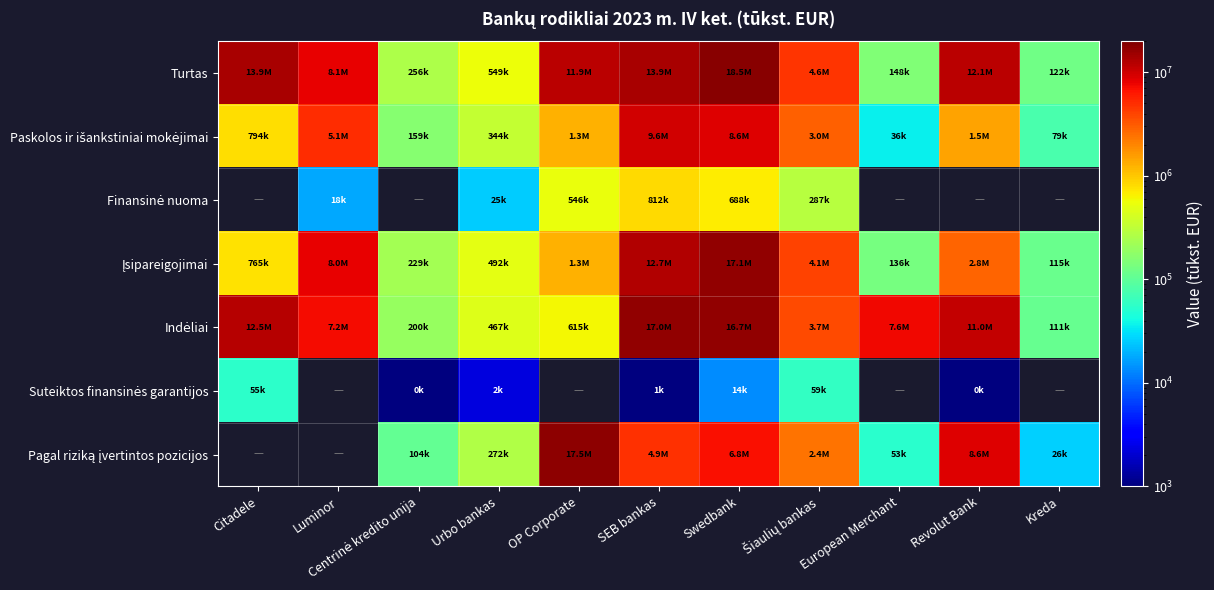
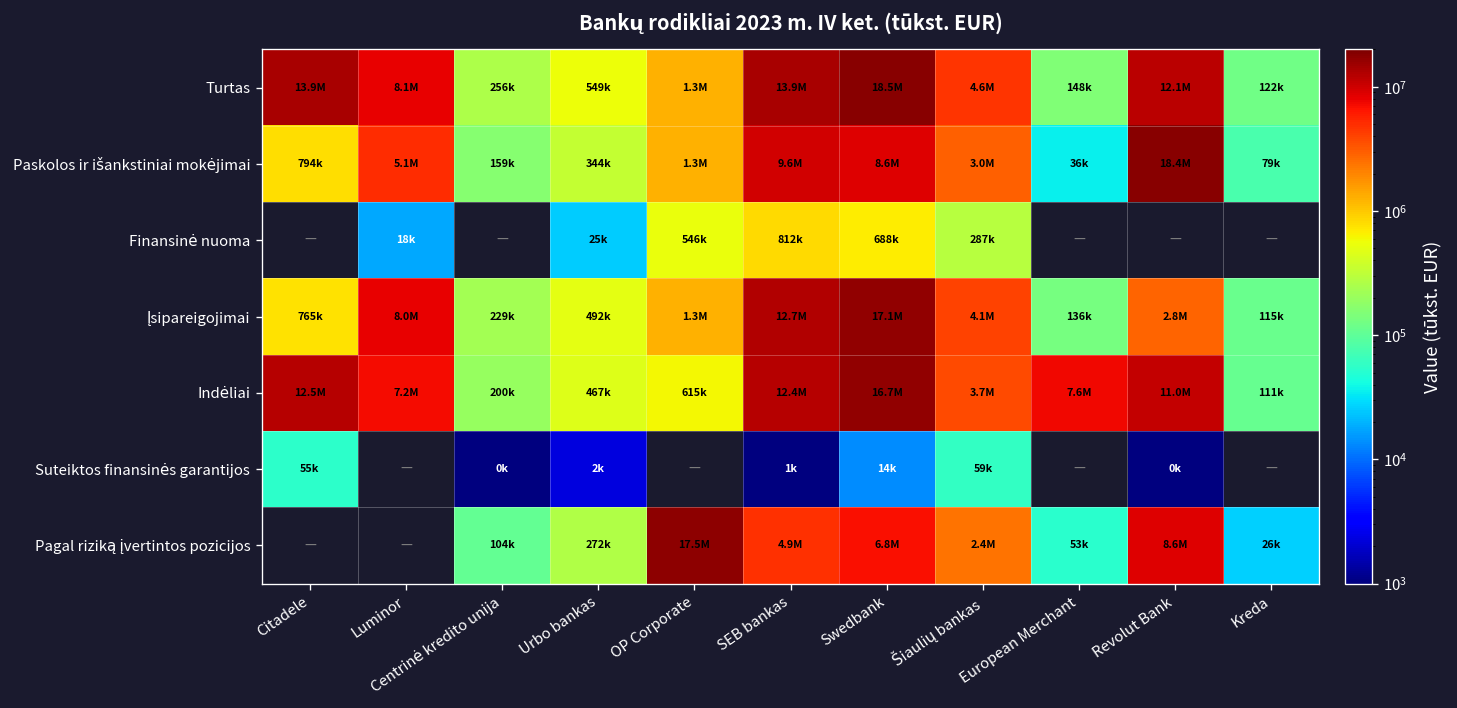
  {
    "Turtas": {
      "Citadele": "13.9M",
      "Luminor": "8.1M",
      "Centrinė kredito unija": "256k",
      "Urbo bankas": "549k",
-     "OP Corporate": "11.9M",
+     "OP Corporate": "1.3M",
      "SEB bankas": "13.9M",
      "Swedbank": "18.5M",
      "Šiaulių bankas": "4.6M",
      "European Merchant": "148k",
      "Revolut Bank": "12.1M",
      "Kreda": "122k"
    },
    "Paskolos ir išankstiniai mokėjimai": {
      "Citadele": "794k",
      "Luminor": "5.1M",
      "Centrinė kredito unija": "159k",
      "Urbo bankas": "344k",
      "OP Corporate": "1.3M",
      "SEB bankas": "9.6M",
      "Swedbank": "8.6M",
      "Šiaulių bankas": "3.0M",
      "European Merchant": "36k",
-     "Revolut Bank": "1.5M",
+     "Revolut Bank": "18.4M",
      "Kreda": "79k"
    },
    "Finansinė nuoma": {
      "Luminor": "18k",
      "Urbo bankas": "25k",
      "OP Corporate": "546k",
      "SEB bankas": "812k",
      "Swedbank": "688k",
      "Šiaulių bankas": "287k"
    },
    "Įsipareigojimai": {
      "Citadele": "765k",
      "Luminor": "8.0M",
      "Centrinė kredito unija": "229k",
      "Urbo bankas": "492k",
      "OP Corporate": "1.3M",
      "SEB bankas": "12.7M",
      "Swedbank": "17.1M",
      "Šiaulių bankas": "4.1M",
      "European Merchant": "136k",
      "Revolut Bank": "2.8M",
      "Kreda": "115k"
    },
    "Indėliai": {
      "Citadele": "12.5M",
      "Luminor": "7.2M",
      "Centrinė kredito unija": "200k",
      "Urbo bankas": "467k",
      "OP Corporate": "615k",
-     "SEB bankas": "17.0M",
+     "SEB bankas": "12.4M",
      "Swedbank": "16.7M",
      "Šiaulių bankas": "3.7M",
      "European Merchant": "7.6M",
      "Revolut Bank": "11.0M",
      "Kreda": "111k"
    },
    "Suteiktos finansinės garantijos": {
      "Citadele": "55k",
      "Centrinė kredito unija": "0k",
      "Urbo bankas": "2k",
      "SEB bankas": "1k",
      "Swedbank": "14k",
      "Šiaulių bankas": "59k",
      "Revolut Bank": "0k"
    },
    "Pagal riziką įvertintos pozicijos": {
      "Centrinė kredito unija": "104k",
      "Urbo bankas": "272k",
      "OP Corporate": "17.5M",
      "SEB bankas": "4.9M",
      "Swedbank": "6.8M",
      "Šiaulių bankas": "2.4M",
      "European Merchant": "53k",
      "Revolut Bank": "8.6M",
      "Kreda": "26k"
    }
  }
